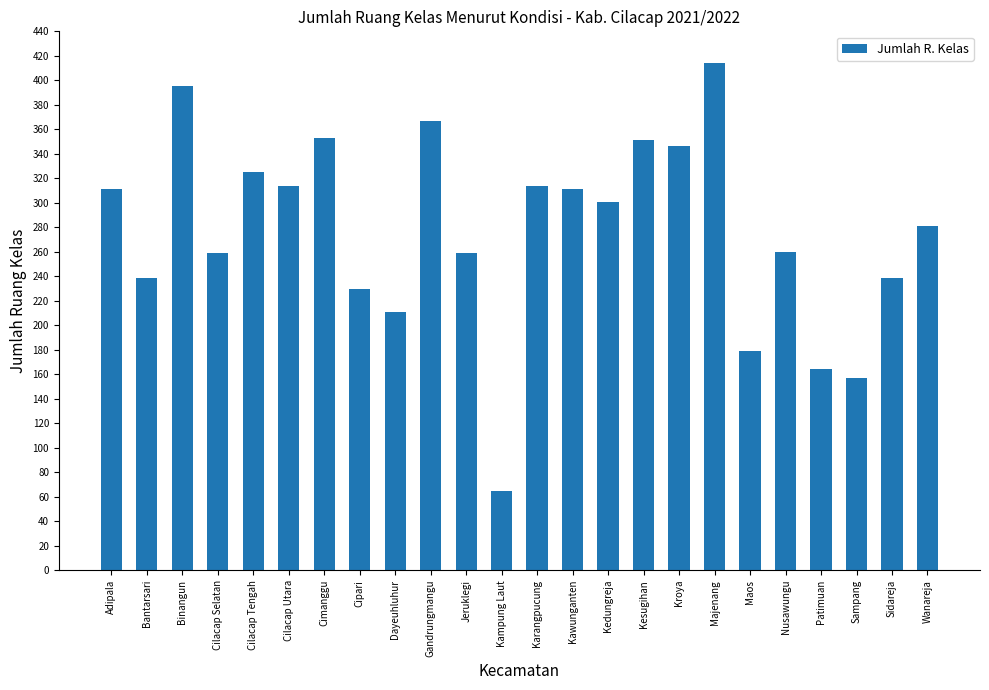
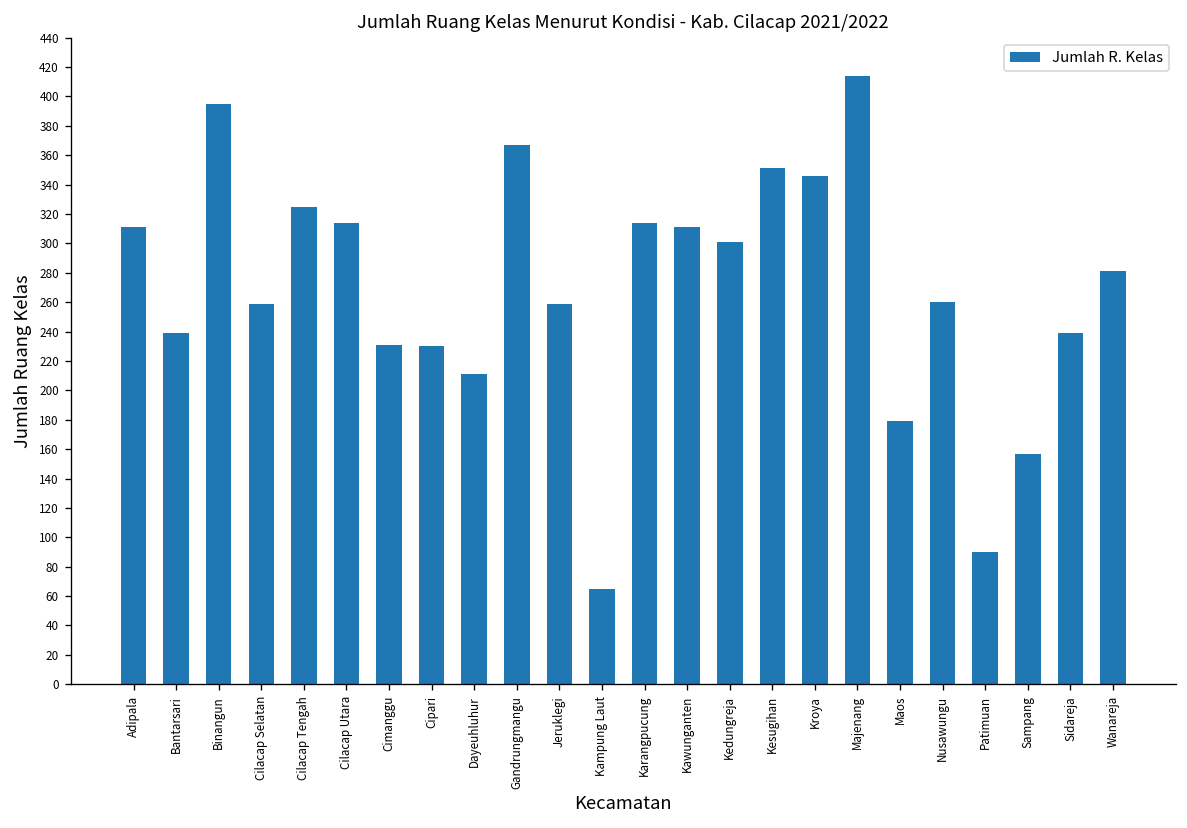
  {
    "Adipala": 311,
    "Bantarsari": 239,
    "Binangun": 395,
    "Cilacap Selatan": 259,
    "Cilacap Tengah": 325,
    "Cilacap Utara": 314,
-   "Cimanggu": 353,
+   "Cimanggu": 231,
    "Cipari": 230,
    "Dayeuhluhur": 211,
    "Gandrungmangu": 367,
    "Jeruklegi": 259,
    "Kampung Laut": 65,
    "Karangpucung": 314,
    "Kawunganten": 311,
    "Kedungreja": 301,
    "Kesugihan": 351,
    "Kroya": 346,
    "Majenang": 414,
    "Maos": 179,
    "Nusawungu": 260,
-   "Patimuan": 164,
+   "Patimuan": 90,
    "Sampang": 157,
    "Sidareja": 239,
    "Wanareja": 281
  }
